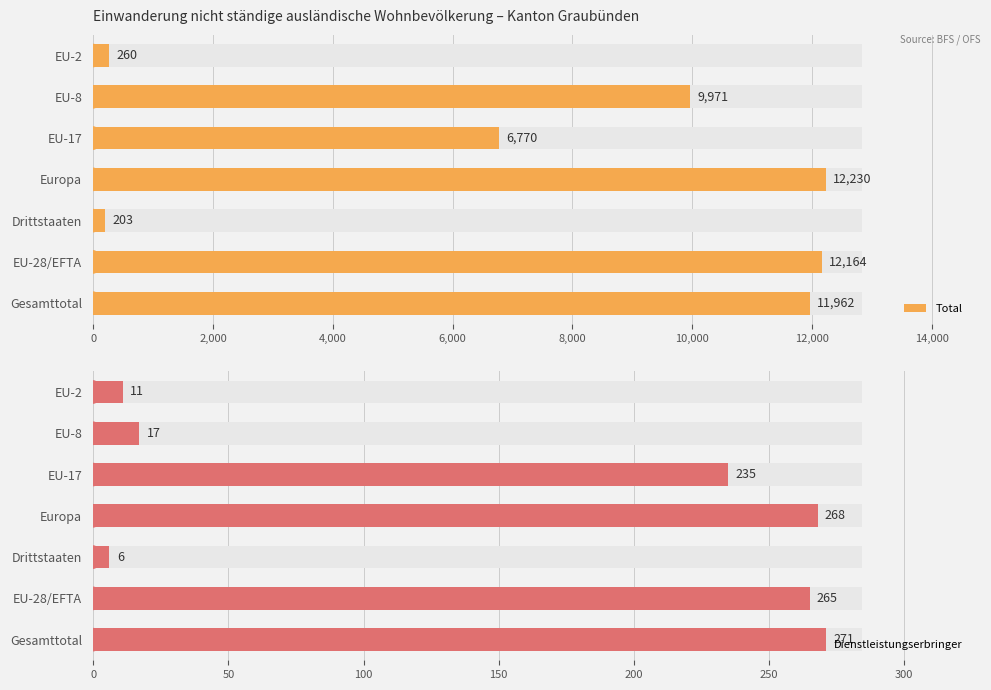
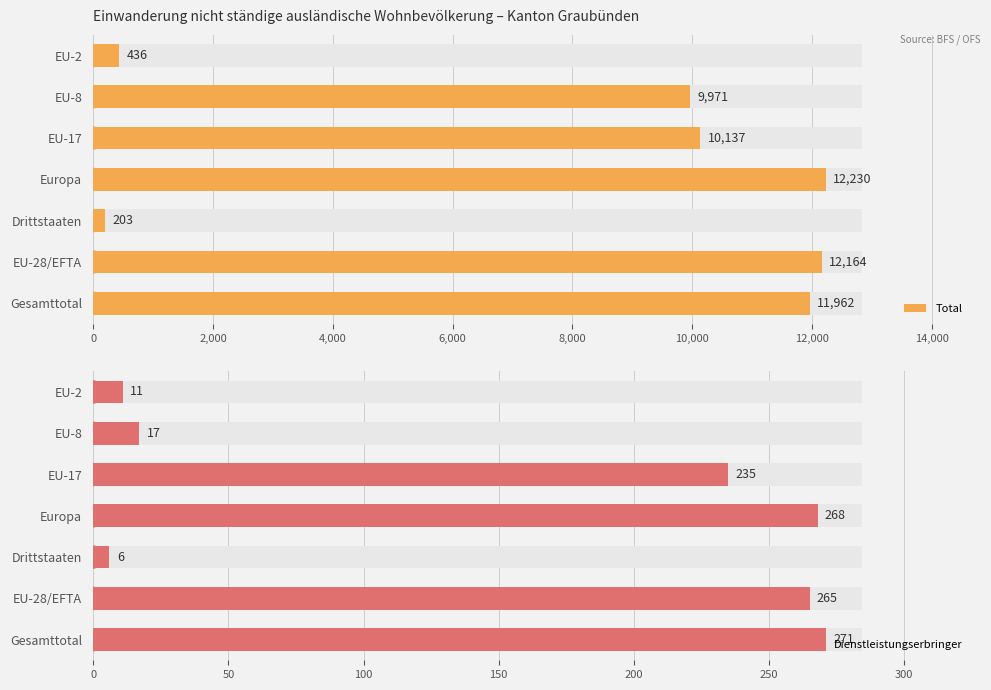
  {
    "Einwanderung nicht ständige ausländische Wohnbevölkerung – Kanton Graubünden": {
      "Total": {
-       "EU-2": "260",
-       "EU-17": "6,770"
+       "EU-2": "436",
+       "EU-17": "10,137"
      }
    }
  }
